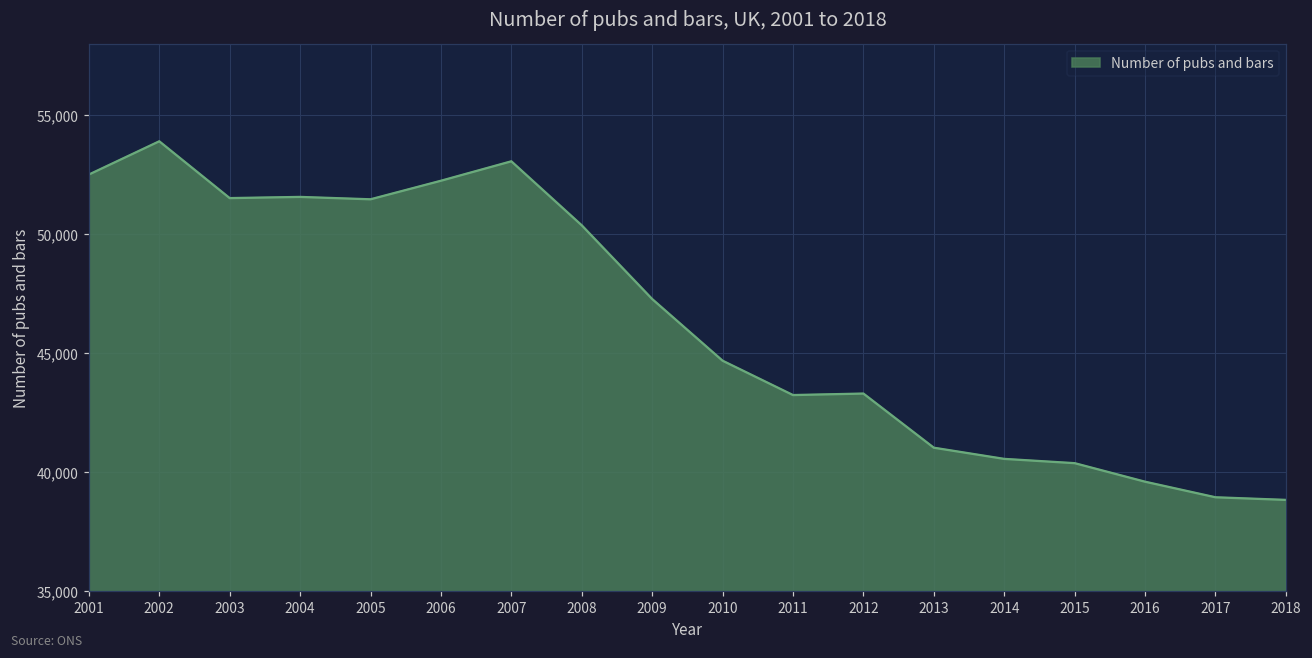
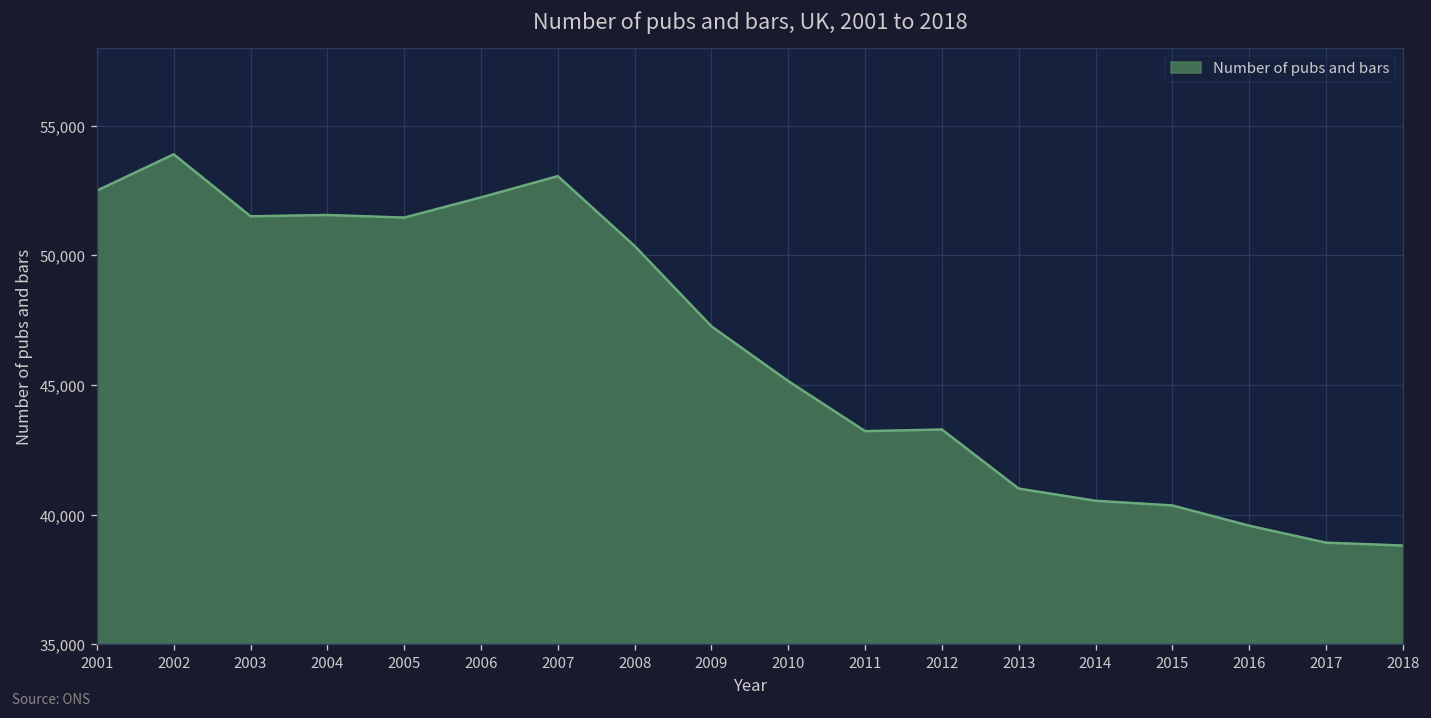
  {
    "2001": "52,500",
    "2002": "53,900",
    "2003": "51,500",
    "2004": "51,600",
    "2005": "51,500",
    "2006": "52,200",
    "2007": "53,100",
    "2008": "50,400",
    "2009": "47,300",
-   "2010": "44,700",
+   "2010": "45,200",
    "2011": "43,200",
    "2012": "43,300",
    "2013": "41,000",
    "2014": "40,500",
    "2015": "40,400",
    "2016": "39,600",
    "2017": "38,900",
    "2018": "38,800"
  }
